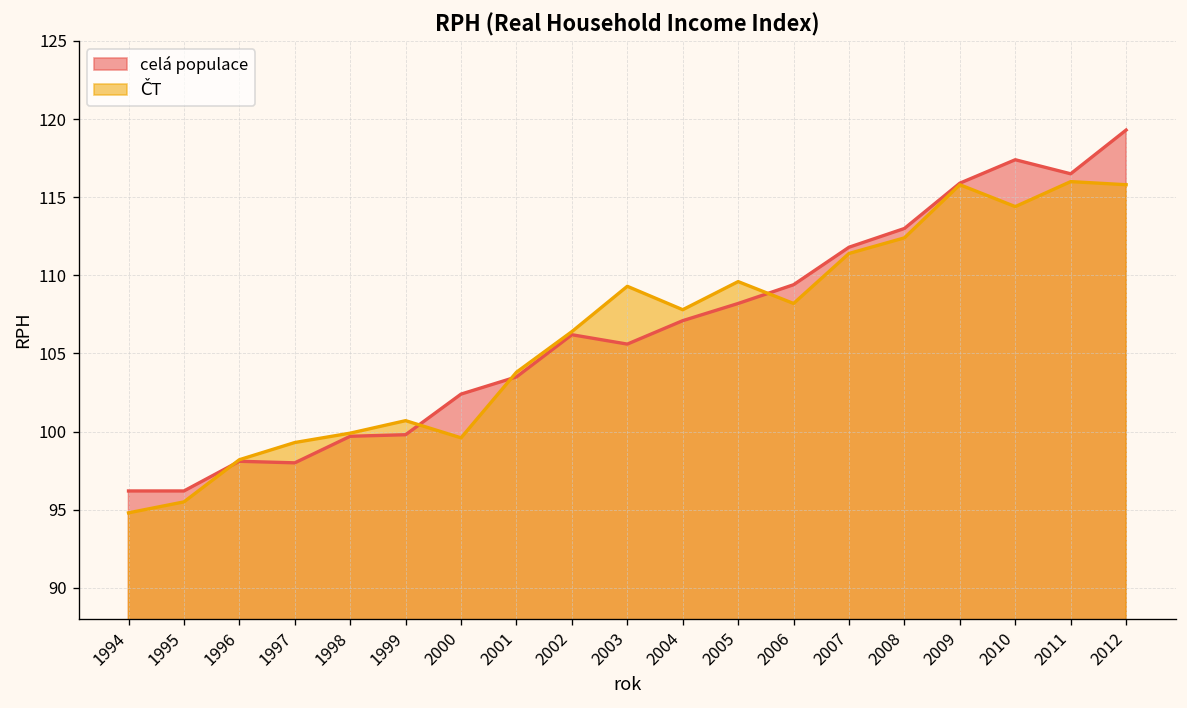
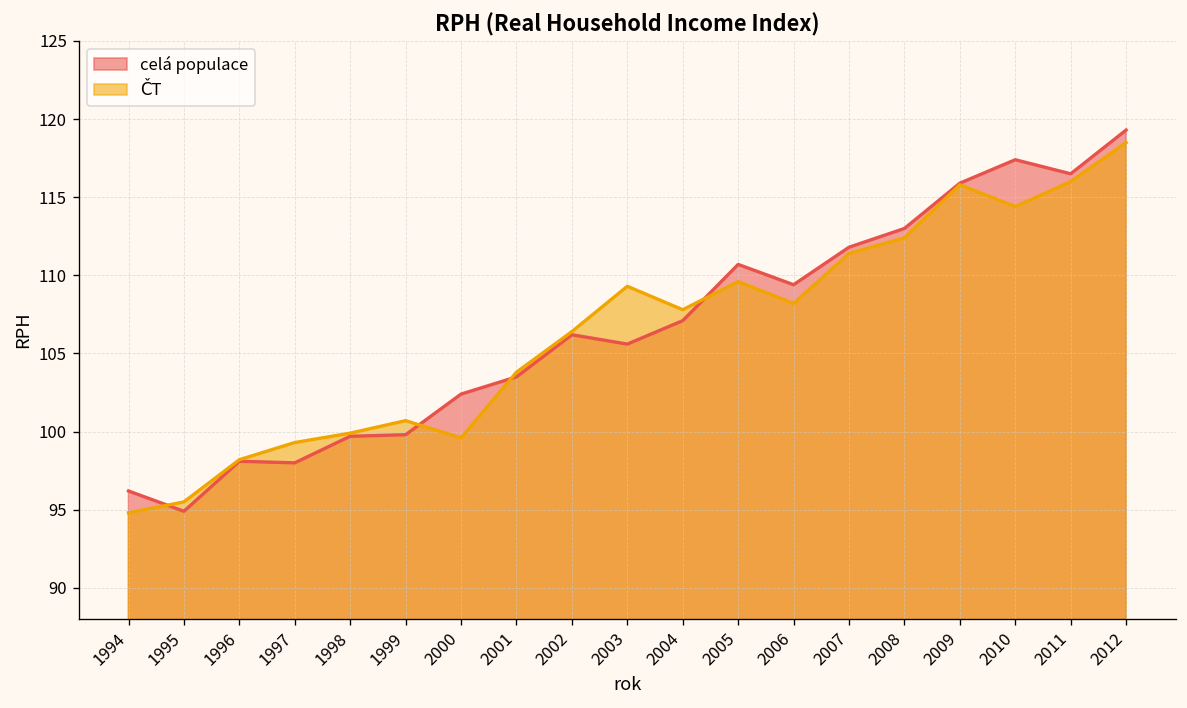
  {
    "celá populace": {
      "1994": 96.2,
-     "1995": 96.2,
+     "1995": 94.9,
      "1997": 98.0,
      "1998": 99.7,
      "1999": 99.8,
      "2000": 102.4,
      "2001": 103.5,
      "2002": 106.2,
      "2003": 105.6,
      "2004": 107.1,
-     "2005": 108.2,
+     "2005": 110.7,
      "2006": 109.4,
      "2007": 111.8,
      "2008": 113.0,
      "2010": 117.4,
      "2011": 116.5,
      "2012": 119.3
    },
    "ČT": {
      "1994": 94.8,
      "1995": 95.5,
      "1997": 99.3,
      "1998": 99.9,
      "1999": 100.7,
      "2000": 99.6,
      "2001": 103.8,
      "2002": 106.4,
      "2003": 109.3,
      "2004": 107.8,
      "2005": 109.6,
      "2006": 108.2,
      "2007": 111.4,
      "2008": 112.4,
      "2010": 114.4,
      "2011": 116.0,
-     "2012": 115.8
+     "2012": 118.5
    }
  }
